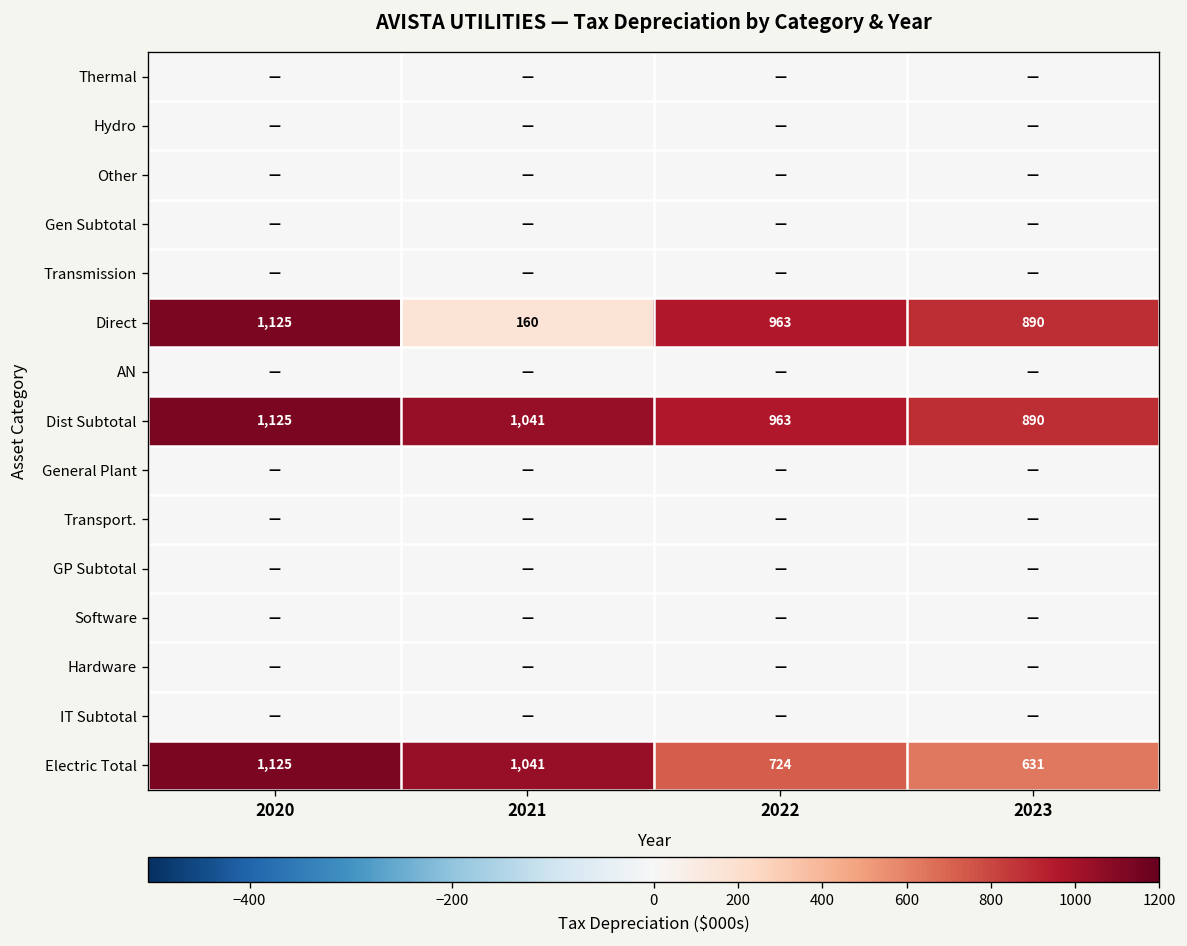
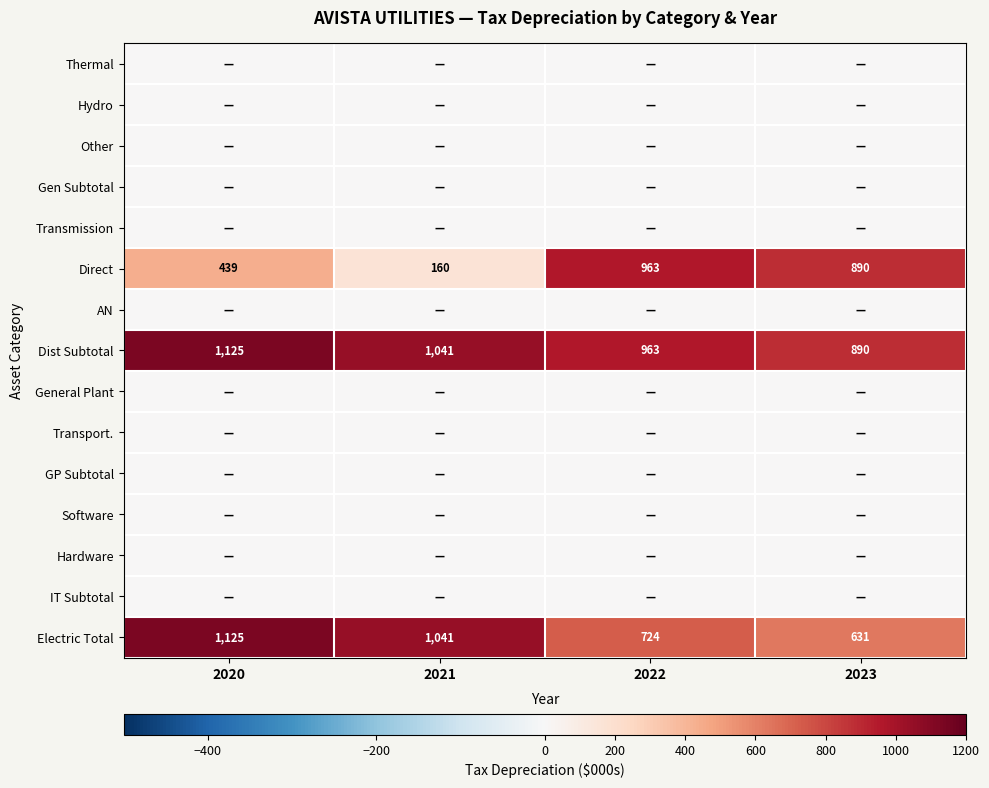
  {
    "Direct": {
-     "2020": "1,125",
+     "2020": "439",
      "2021": "160",
      "2022": "963",
      "2023": "890"
    },
    "Dist Subtotal": {
      "2020": "1,125",
      "2021": "1,041",
      "2022": "963",
      "2023": "890"
    },
    "Electric Total": {
      "2020": "1,125",
      "2021": "1,041",
      "2022": "724",
      "2023": "631"
    }
  }
